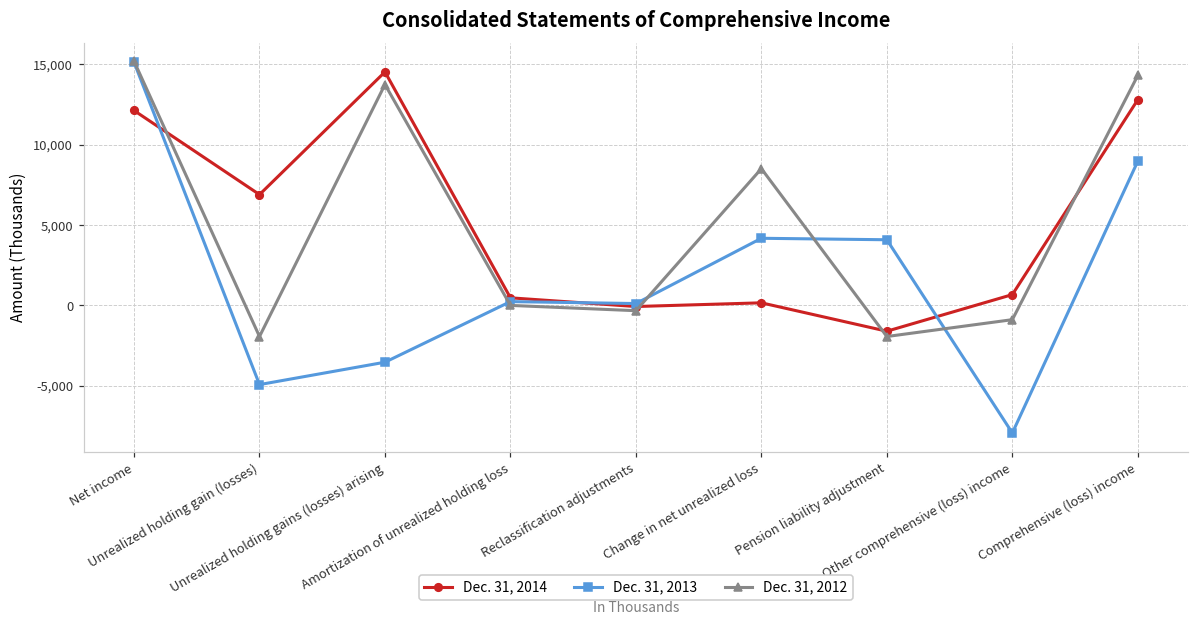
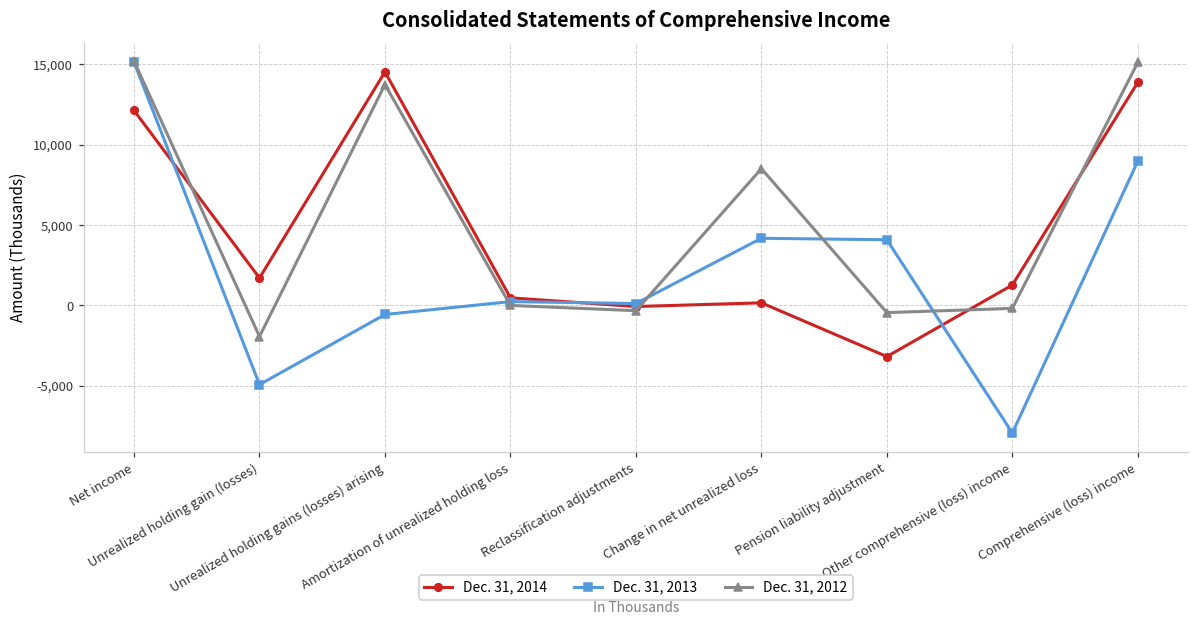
  {
    "Dec. 31, 2014": {
      "Net income": "12,100",
-     "Unrealized holding gain (losses)": "6,900",
+     "Unrealized holding gain (losses)": "1,700",
      "Unrealized holding gains (losses) arising": "14,500",
      "Amortization of unrealized holding loss": "500",
      "Reclassification adjustments": "-100",
      "Change in net unrealized loss": "200",
-     "Pension liability adjustment": "-1,600",
-     "Other comprehensive (loss) income": "700",
-     "Comprehensive (loss) income": "12,800"
+     "Pension liability adjustment": "-3,200",
+     "Other comprehensive (loss) income": "1,300",
+     "Comprehensive (loss) income": "13,900"
    },
    "Dec. 31, 2013": {
      "Unrealized holding gain (losses)": "-4,900",
-     "Unrealized holding gains (losses) arising": "-3,500",
+     "Unrealized holding gains (losses) arising": "-600",
      "Amortization of unrealized holding loss": "200",
      "Reclassification adjustments": "100",
      "Change in net unrealized loss": "4,200",
      "Pension liability adjustment": "4,100",
      "Other comprehensive (loss) income": "-7,900",
      "Comprehensive (loss) income": "9,000"
    },
    "Dec. 31, 2012": {
      "Unrealized holding gain (losses)": "-1,900",
      "Unrealized holding gains (losses) arising": "13,700",
      "Amortization of unrealized holding loss": "0",
      "Reclassification adjustments": "-300",
      "Change in net unrealized loss": "8,500",
-     "Pension liability adjustment": "-1,900",
-     "Other comprehensive (loss) income": "-900",
-     "Comprehensive (loss) income": "14,300"
+     "Pension liability adjustment": "-400",
+     "Other comprehensive (loss) income": "-200",
+     "Comprehensive (loss) income": "15,100"
    }
  }
